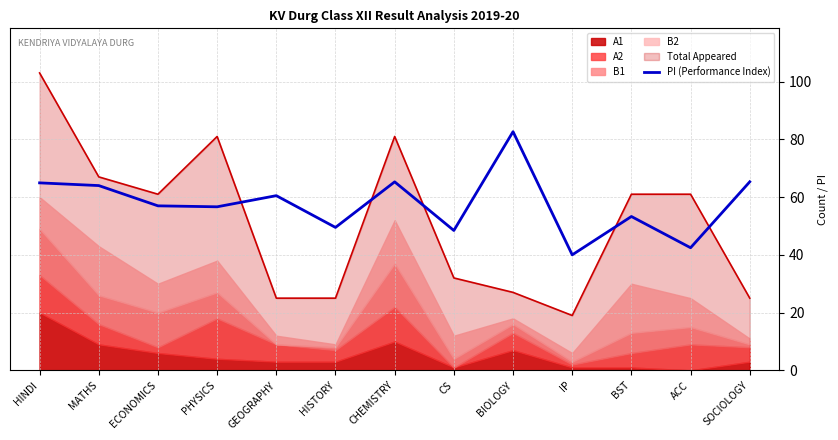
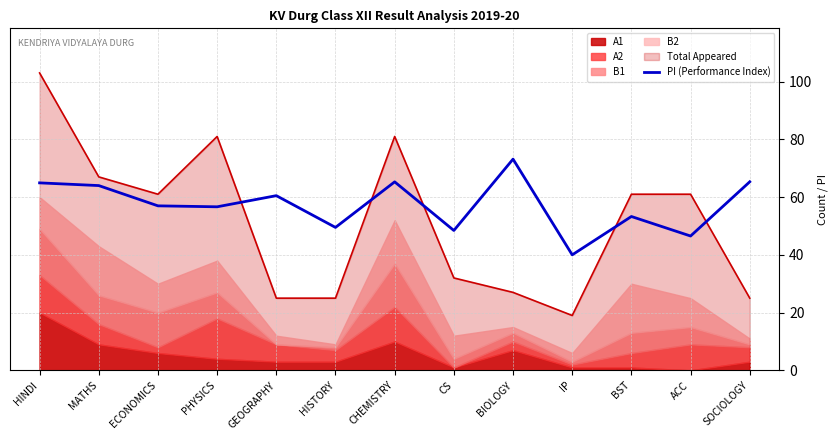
  {
    "PI (Performance Index)": {
      "HINDI": 65,
      "MATHS": 64,
      "ECONOMICS": 57,
      "PHYSICS": 57,
      "GEOGRAPHY": 61,
      "HISTORY": 50,
      "CHEMISTRY": 65,
      "CS": 48,
-     "BIOLOGY": 83,
+     "BIOLOGY": 73,
      "IP": 40,
      "BST": 53,
-     "ACC": 42,
+     "ACC": 47,
      "SOCIOLOGY": 65
    },
    "A2": {
      "HINDI": 13,
      "MATHS": 7,
      "ECONOMICS": 2,
      "PHYSICS": 14,
      "HISTORY": 4,
      "CHEMISTRY": 12,
-     "BIOLOGY": 6,
+     "BIOLOGY": 3,
      "IP": 1,
      "BST": 5,
      "ACC": 9,
      "SOCIOLOGY": 5
    },
    "B1": {
      "HINDI": 16,
      "MATHS": 10,
      "ECONOMICS": 12,
      "PHYSICS": 9,
      "HISTORY": 1,
      "CHEMISTRY": 15,
      "CS": 3,
      "BIOLOGY": 3,
      "IP": 1,
      "BST": 7,
      "ACC": 6,
      "SOCIOLOGY": 1
    }
  }
